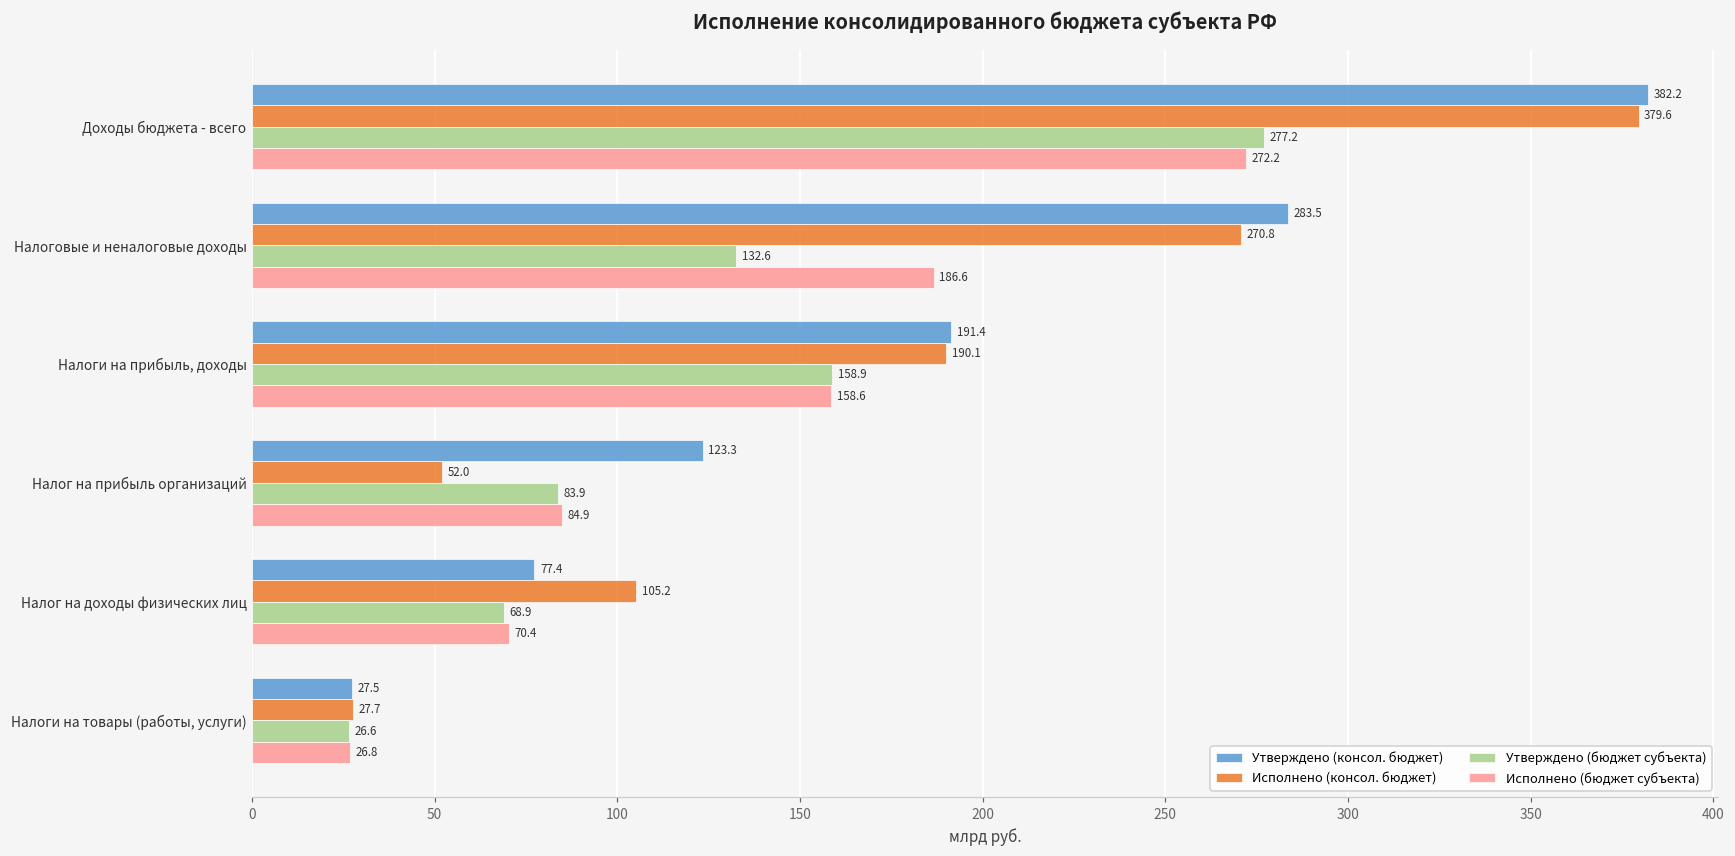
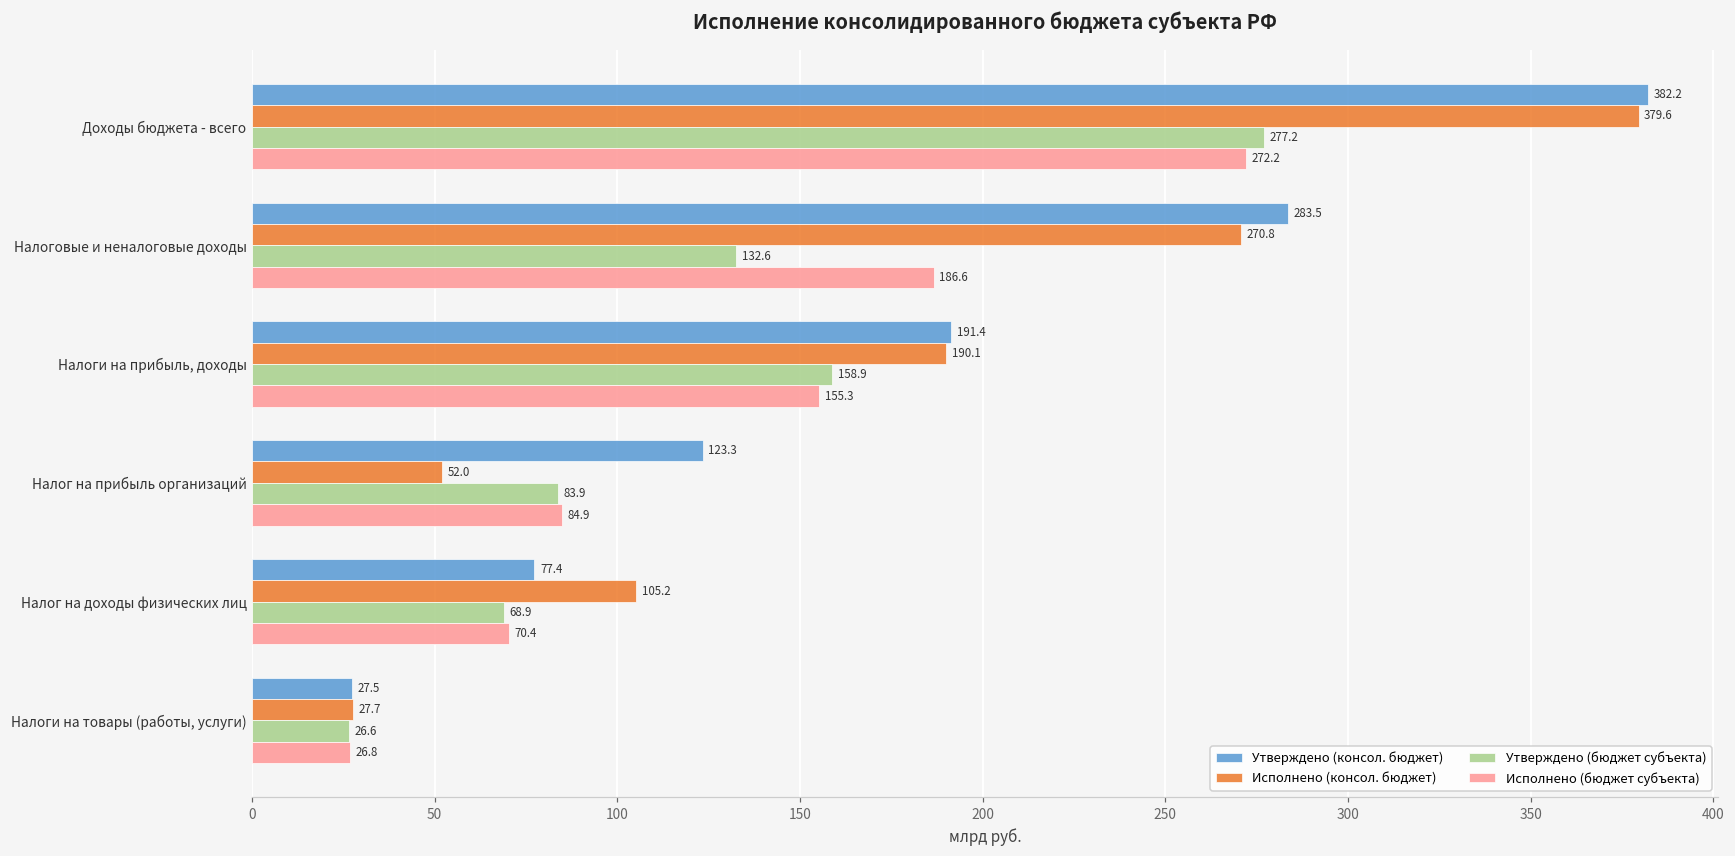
  {
    "Утверждено (консол. бюджет)": {
      "Доходы бюджета - всего": 382.2,
      "Налоговые и неналоговые доходы": 283.5,
      "Налоги на прибыль, доходы": 191.4,
      "Налог на прибыль организаций": 123.3,
      "Налог на доходы физических лиц": 77.4,
      "Налоги на товары (работы, услуги)": 27.5
    },
    "Исполнено (консол. бюджет)": {
      "Доходы бюджета - всего": 379.6,
      "Налоговые и неналоговые доходы": 270.8,
      "Налоги на прибыль, доходы": 190.1,
      "Налог на прибыль организаций": 52.0,
      "Налог на доходы физических лиц": 105.2,
      "Налоги на товары (работы, услуги)": 27.7
    },
    "Утверждено (бюджет субъекта)": {
      "Доходы бюджета - всего": 277.2,
      "Налоговые и неналоговые доходы": 132.6,
      "Налоги на прибыль, доходы": 158.9,
      "Налог на прибыль организаций": 83.9,
      "Налог на доходы физических лиц": 68.9,
      "Налоги на товары (работы, услуги)": 26.6
    },
    "Исполнено (бюджет субъекта)": {
      "Доходы бюджета - всего": 272.2,
      "Налоговые и неналоговые доходы": 186.6,
-     "Налоги на прибыль, доходы": 158.6,
+     "Налоги на прибыль, доходы": 155.3,
      "Налог на прибыль организаций": 84.9,
      "Налог на доходы физических лиц": 70.4,
      "Налоги на товары (работы, услуги)": 26.8
    }
  }
